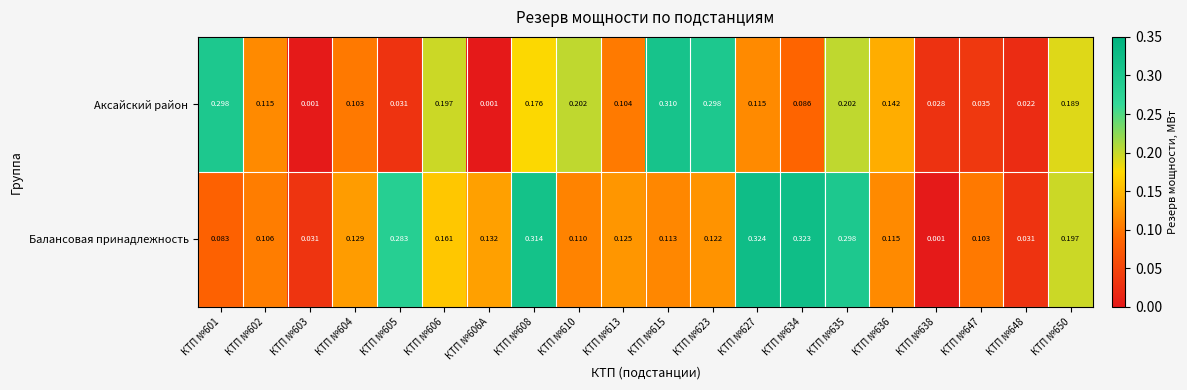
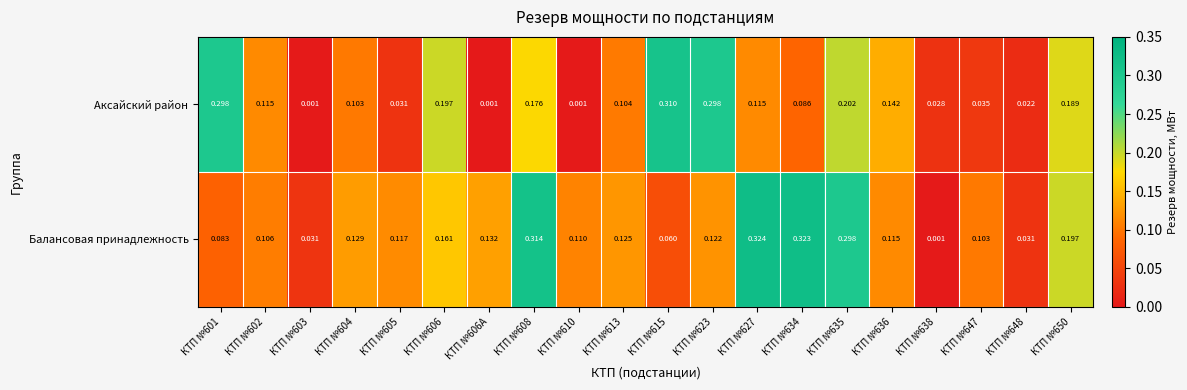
  {
    "Аксайский район": {
      "КТП №601": 0.298,
      "КТП №602": 0.115,
      "КТП №603": 0.001,
      "КТП №604": 0.103,
      "КТП №605": 0.031,
      "КТП №606": 0.197,
      "КТП №606А": 0.001,
      "КТП №608": 0.176,
-     "КТП №610": 0.202,
+     "КТП №610": 0.001,
      "КТП №613": 0.104,
      "КТП №615": 0.310,
      "КТП №623": 0.298,
      "КТП №627": 0.115,
      "КТП №634": 0.086,
      "КТП №635": 0.202,
      "КТП №636": 0.142,
      "КТП №638": 0.028,
      "КТП №647": 0.035,
      "КТП №648": 0.022,
      "КТП №650": 0.189
    },
    "Балансовая принадлежность": {
      "КТП №601": 0.083,
      "КТП №602": 0.106,
      "КТП №603": 0.031,
      "КТП №604": 0.129,
-     "КТП №605": 0.283,
+     "КТП №605": 0.117,
      "КТП №606": 0.161,
      "КТП №606А": 0.132,
      "КТП №608": 0.314,
      "КТП №610": 0.110,
      "КТП №613": 0.125,
-     "КТП №615": 0.113,
+     "КТП №615": 0.060,
      "КТП №623": 0.122,
      "КТП №627": 0.324,
      "КТП №634": 0.323,
      "КТП №635": 0.298,
      "КТП №636": 0.115,
      "КТП №638": 0.001,
      "КТП №647": 0.103,
      "КТП №648": 0.031,
      "КТП №650": 0.197
    }
  }
